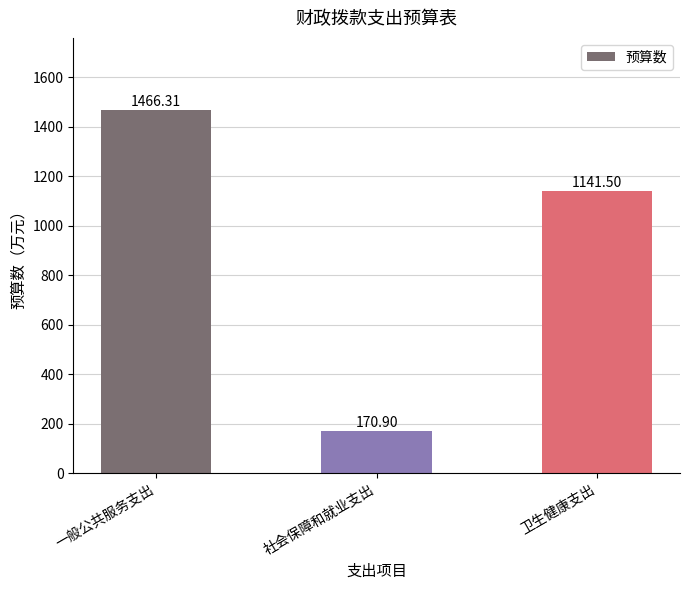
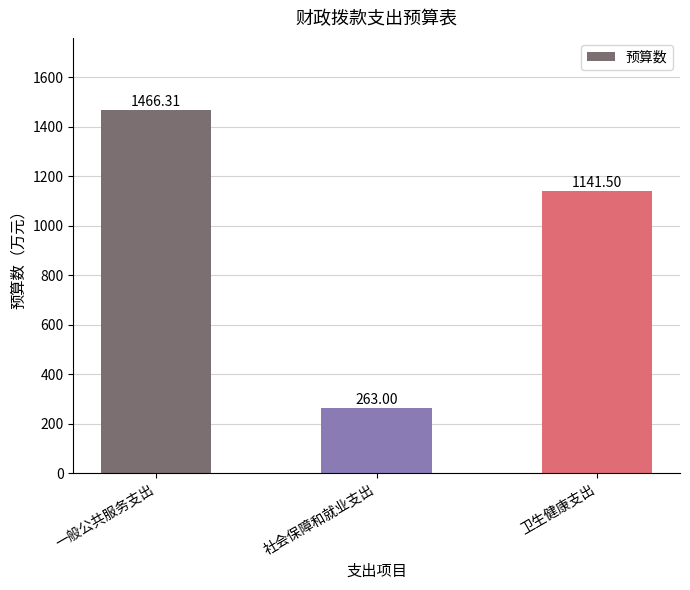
  {
    "一般公共服务支出": 1466.31,
-   "社会保障和就业支出": 170.90,
+   "社会保障和就业支出": 263.00,
    "卫生健康支出": 1141.50
  }
